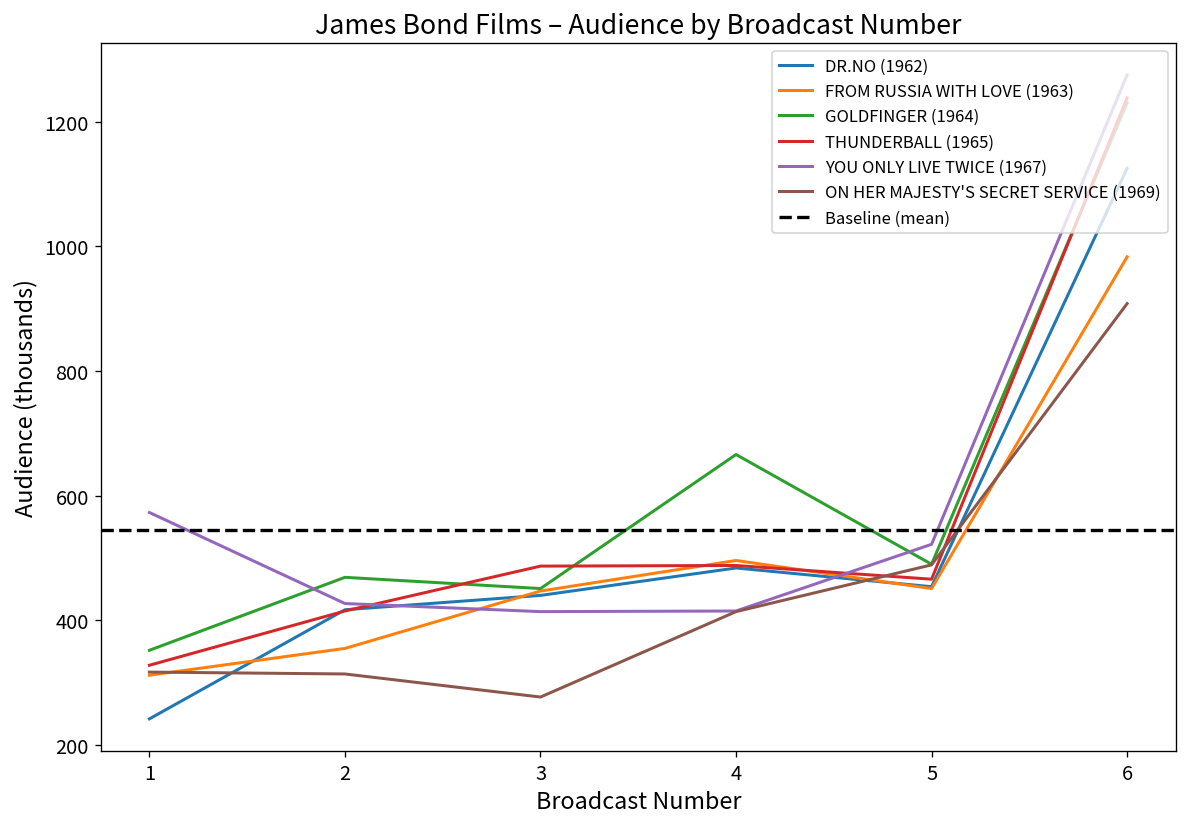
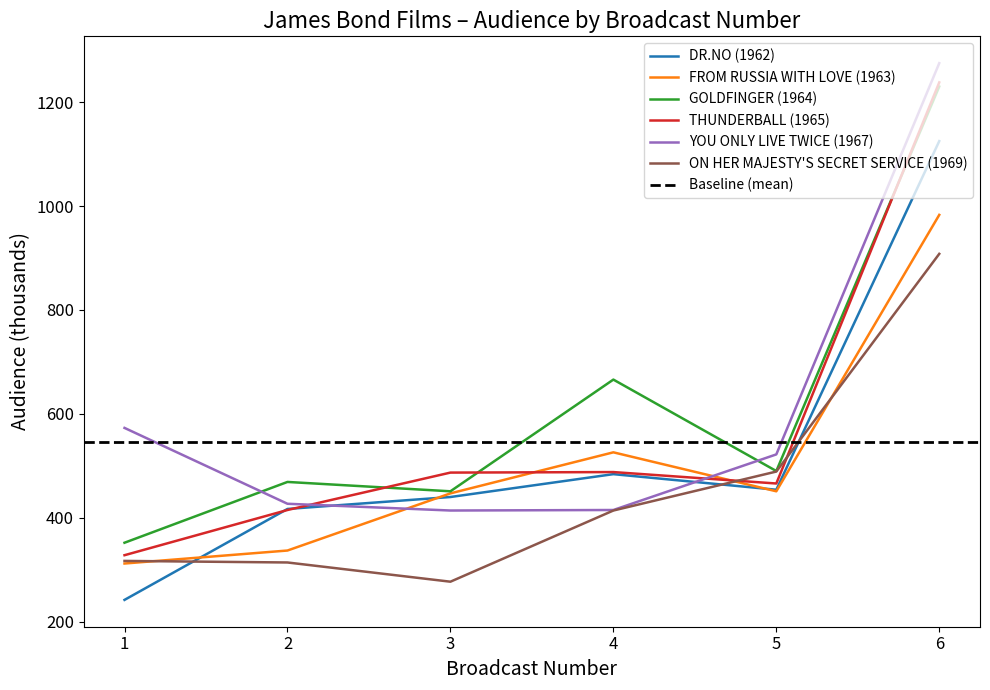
  {
    "DR.NO (1962)": {
      "1": 240,
      "3": 440
    },
    "FROM RUSSIA WITH LOVE (1963)": {
      "1": 310,
-     "2": 360,
-     "4": 500,
+     "2": 340,
+     "4": 530,
      "6": 980
    },
    "GOLDFINGER (1964)": {
      "1": 350,
      "2": 470,
      "4": 670
    },
    "THUNDERBALL (1965)": {
      "1": 330,
      "3": 490,
      "5": 470
    },
    "YOU ONLY LIVE TWICE (1967)": {
      "1": 570,
      "2": 430,
      "3": 410,
      "5": 520
    },
    "ON HER MAJESTY'S SECRET SERVICE (1969)": {
      "1": 320,
      "2": 310,
      "3": 280,
      "6": 910
    }
  }
